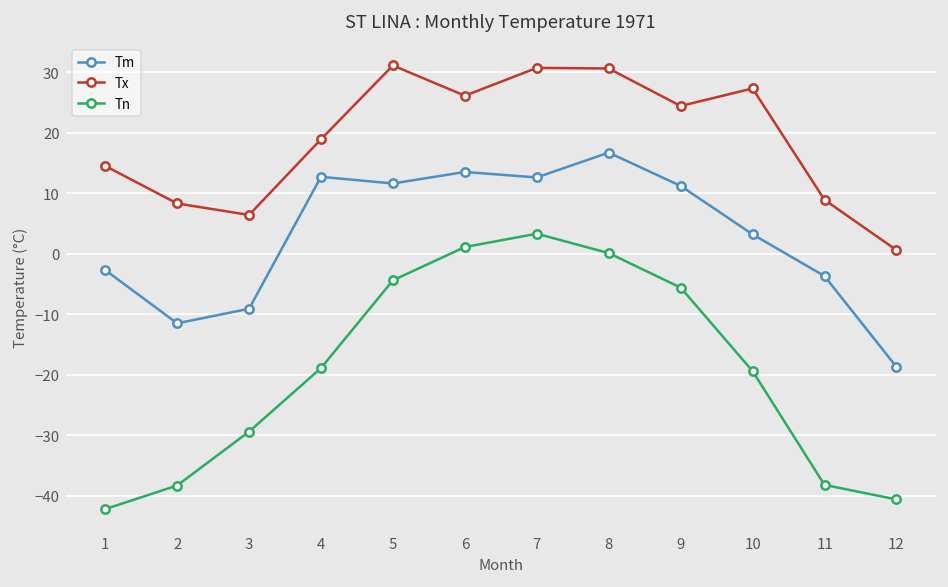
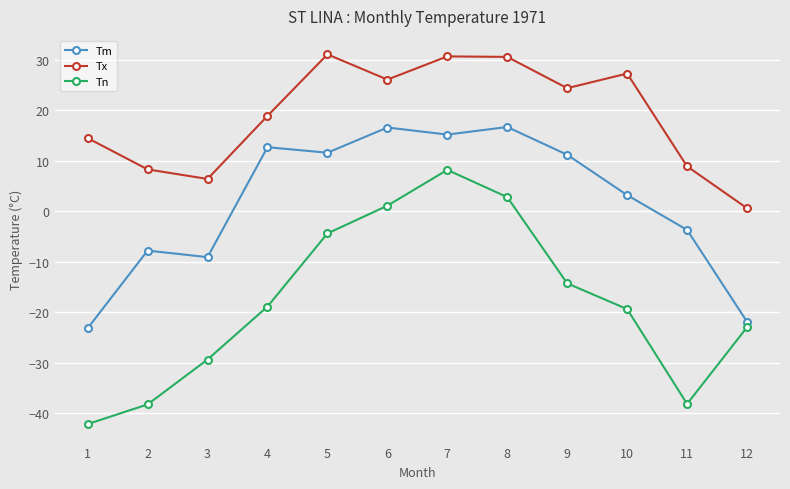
  {
    "Tm": {
-     "1": -3,
-     "2": -12,
+     "1": -23,
+     "2": -8,
      "3": -9,
      "4": 13,
      "5": 12,
-     "6": 14,
-     "7": 13,
+     "6": 17,
+     "7": 15,
      "8": 17,
      "9": 11,
      "10": 3,
      "11": -4,
-     "12": -19
+     "12": -22
    },
    "Tx": {
      "1": 15,
      "2": 8,
      "3": 6,
      "4": 19,
      "5": 31,
      "6": 26,
      "7": 31,
      "8": 31,
      "9": 24,
      "10": 27,
      "11": 9,
      "12": 1
    },
    "Tn": {
      "1": -42,
      "2": -38,
      "3": -29,
      "4": -19,
      "5": -4,
      "6": 1,
-     "7": 3,
-     "8": 0,
-     "9": -6,
+     "7": 8,
+     "8": 3,
+     "9": -14,
      "10": -19,
      "11": -38,
-     "12": -41
+     "12": -23
    }
  }
